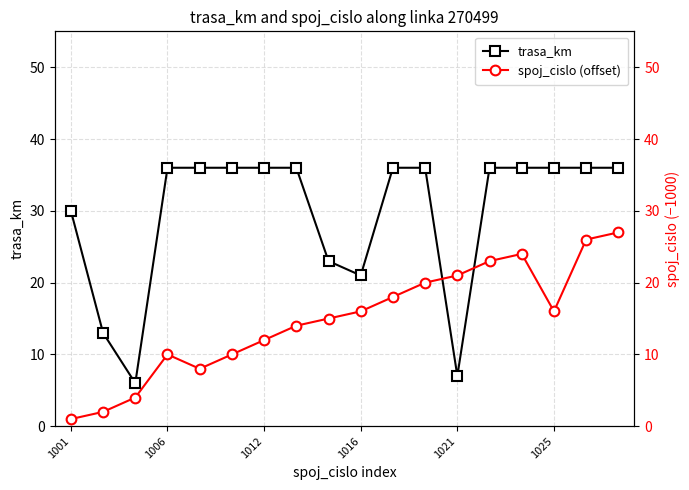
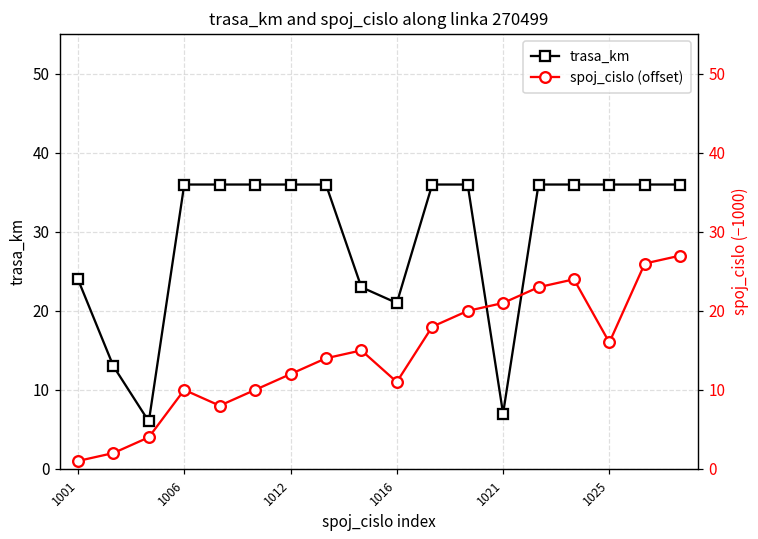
  {
    "trasa_km": {
-     "1001": 30,
+     "1001": 24,
      "1006": 36,
      "1012": 36,
      "1016": 21,
      "1021": 7,
      "1025": 36
    },
    "spoj_cislo (offset)": {
      "1001": 1,
      "1006": 10,
      "1012": 12,
-     "1016": 16,
+     "1016": 11,
      "1021": 21,
      "1025": 16
    }
  }
